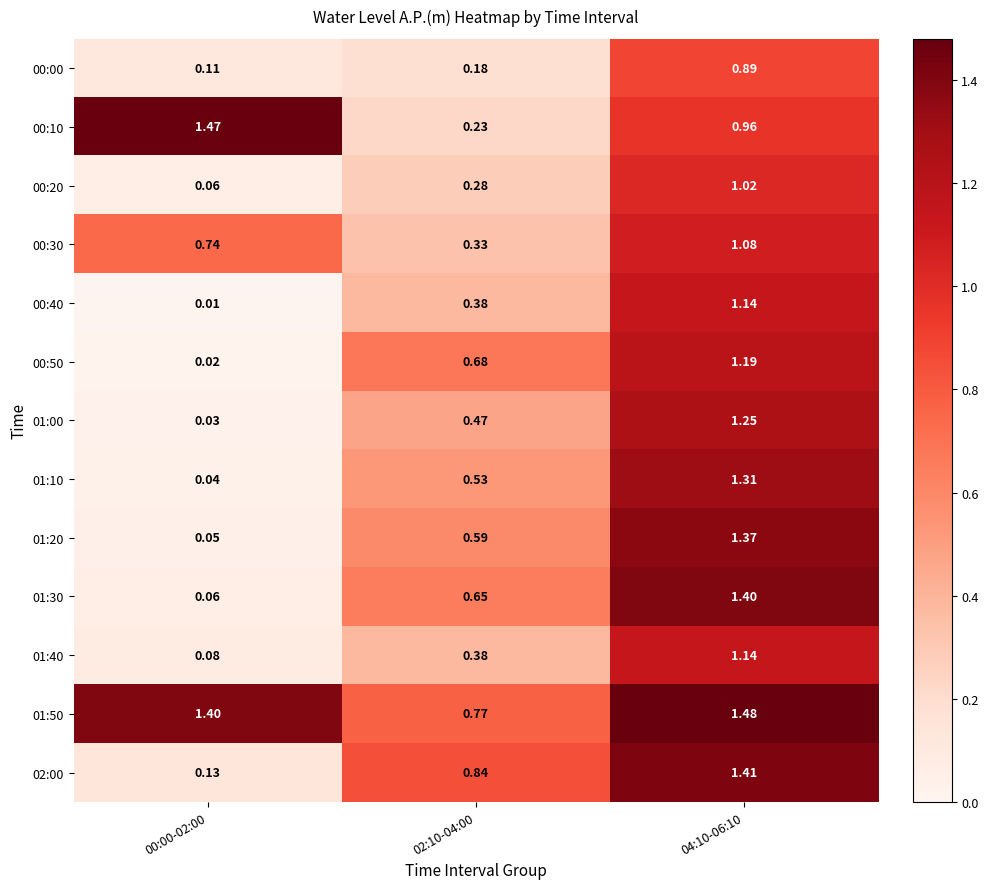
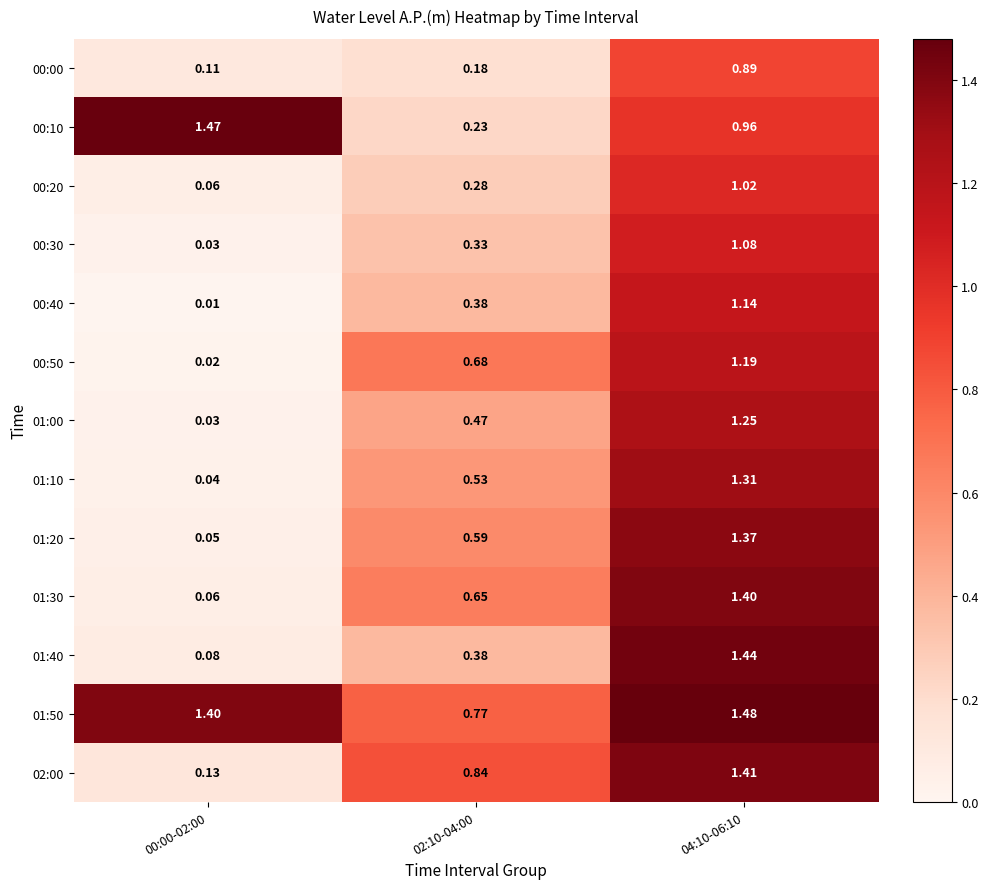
  {
    "00:00": {
      "00:00-02:00": 0.11,
      "02:10-04:00": 0.18,
      "04:10-06:10": 0.89
    },
    "00:10": {
      "00:00-02:00": 1.47,
      "02:10-04:00": 0.23,
      "04:10-06:10": 0.96
    },
    "00:20": {
      "00:00-02:00": 0.06,
      "02:10-04:00": 0.28,
      "04:10-06:10": 1.02
    },
    "00:30": {
-     "00:00-02:00": 0.74,
+     "00:00-02:00": 0.03,
      "02:10-04:00": 0.33,
      "04:10-06:10": 1.08
    },
    "00:40": {
      "00:00-02:00": 0.01,
      "02:10-04:00": 0.38,
      "04:10-06:10": 1.14
    },
    "00:50": {
      "00:00-02:00": 0.02,
      "02:10-04:00": 0.68,
      "04:10-06:10": 1.19
    },
    "01:00": {
      "00:00-02:00": 0.03,
      "02:10-04:00": 0.47,
      "04:10-06:10": 1.25
    },
    "01:10": {
      "00:00-02:00": 0.04,
      "02:10-04:00": 0.53,
      "04:10-06:10": 1.31
    },
    "01:20": {
      "00:00-02:00": 0.05,
      "02:10-04:00": 0.59,
      "04:10-06:10": 1.37
    },
    "01:30": {
      "00:00-02:00": 0.06,
      "02:10-04:00": 0.65,
      "04:10-06:10": 1.40
    },
    "01:40": {
      "00:00-02:00": 0.08,
      "02:10-04:00": 0.38,
-     "04:10-06:10": 1.14
+     "04:10-06:10": 1.44
    },
    "01:50": {
      "00:00-02:00": 1.40,
      "02:10-04:00": 0.77,
      "04:10-06:10": 1.48
    },
    "02:00": {
      "00:00-02:00": 0.13,
      "02:10-04:00": 0.84,
      "04:10-06:10": 1.41
    }
  }
